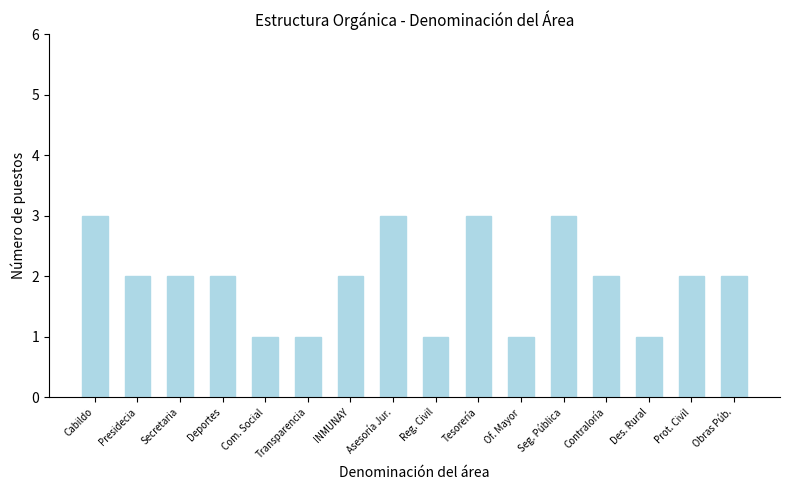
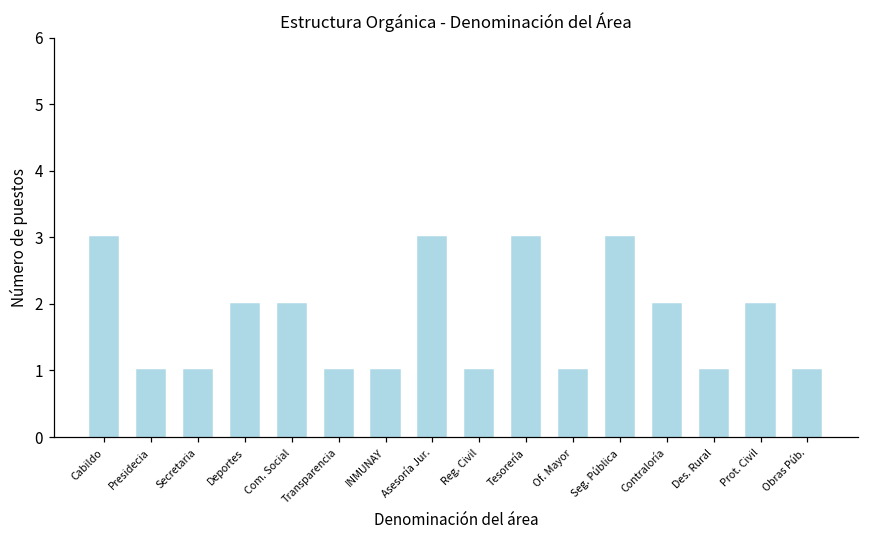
  {
    "Cabildo": 3,
-   "Presidecia": 2,
-   "Secretaria": 2,
+   "Presidecia": 1,
+   "Secretaria": 1,
    "Deportes": 2,
-   "Com. Social": 1,
+   "Com. Social": 2,
    "Transparencia": 1,
-   "INMUNAY": 2,
+   "INMUNAY": 1,
    "Asesoría Jur.": 3,
    "Reg. Civil": 1,
    "Tesorería": 3,
    "Of. Mayor": 1,
    "Seg. Pública": 3,
    "Contraloría": 2,
    "Des. Rural": 1,
    "Prot. Civil": 2,
-   "Obras Púb.": 2
+   "Obras Púb.": 1
  }
